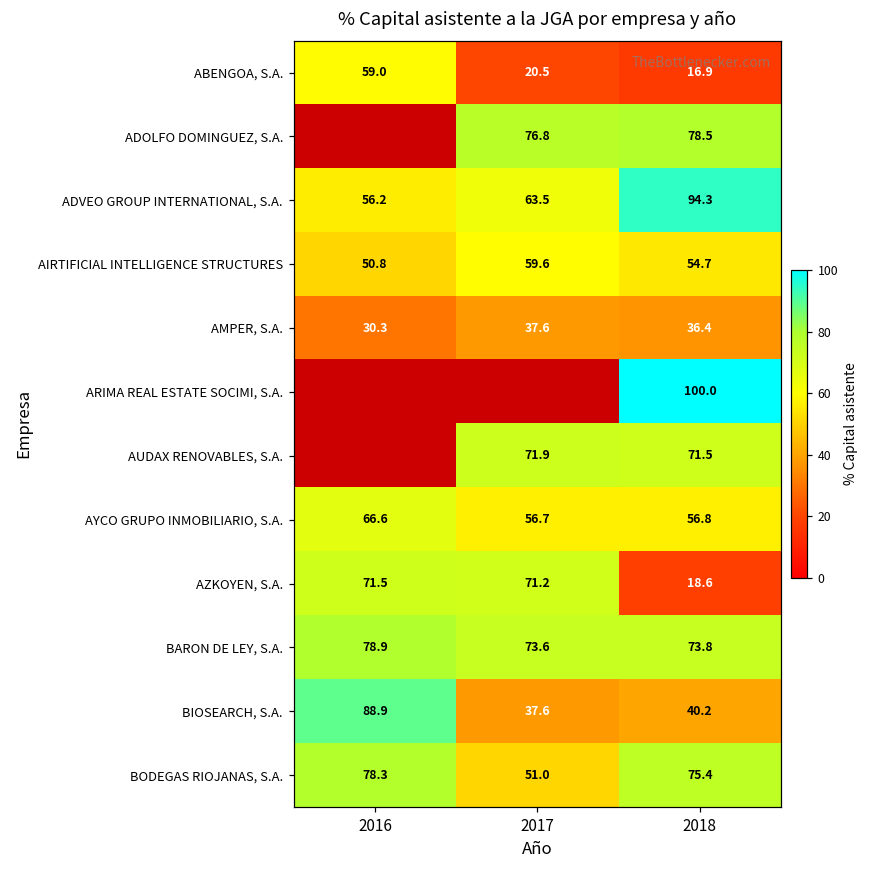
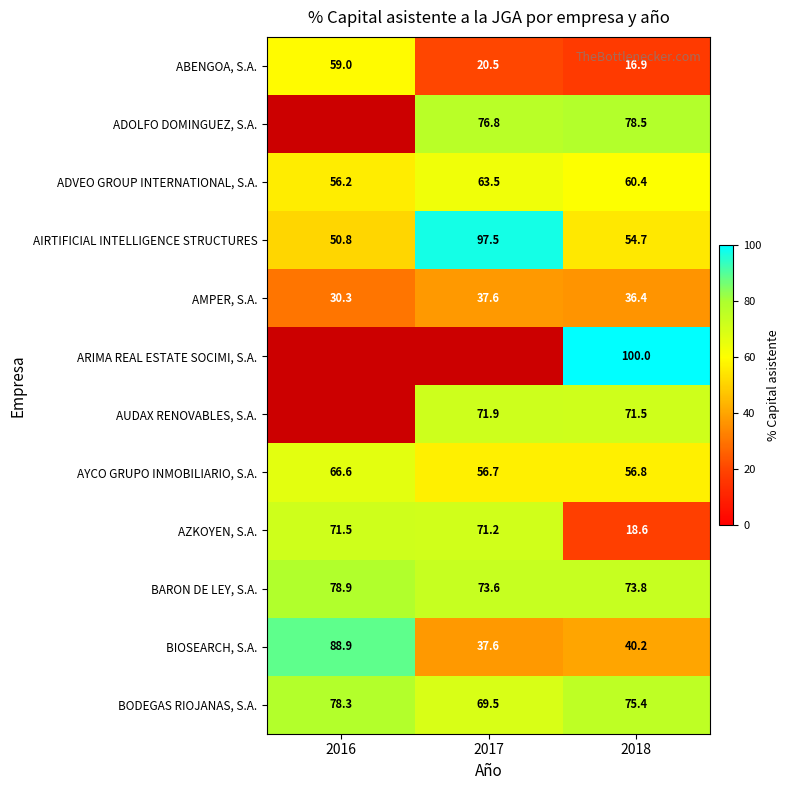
  {
    "ABENGOA, S.A.": {
      "2016": 59.0,
      "2017": 20.5
    },
    "ADOLFO DOMINGUEZ, S.A.": {
      "2017": 76.8,
      "2018": 78.5
    },
    "ADVEO GROUP INTERNATIONAL, S.A.": {
      "2016": 56.2,
      "2017": 63.5,
-     "2018": 94.3
+     "2018": 60.4
    },
    "AIRTIFICIAL INTELLIGENCE STRUCTURES": {
      "2016": 50.8,
-     "2017": 59.6,
+     "2017": 97.5,
      "2018": 54.7
    },
    "AMPER, S.A.": {
      "2016": 30.3,
      "2017": 37.6,
      "2018": 36.4
    },
    "ARIMA REAL ESTATE SOCIMI, S.A.": {
      "2018": 100.0
    },
    "AUDAX RENOVABLES, S.A.": {
      "2017": 71.9,
      "2018": 71.5
    },
    "AYCO GRUPO INMOBILIARIO, S.A.": {
      "2016": 66.6,
      "2017": 56.7,
      "2018": 56.8
    },
    "AZKOYEN, S.A.": {
      "2016": 71.5,
      "2017": 71.2,
      "2018": 18.6
    },
    "BARON DE LEY, S.A.": {
      "2016": 78.9,
      "2017": 73.6,
      "2018": 73.8
    },
    "BIOSEARCH, S.A.": {
      "2016": 88.9,
      "2017": 37.6,
      "2018": 40.2
    },
    "BODEGAS RIOJANAS, S.A.": {
      "2016": 78.3,
-     "2017": 51.0,
+     "2017": 69.5,
      "2018": 75.4
    }
  }
